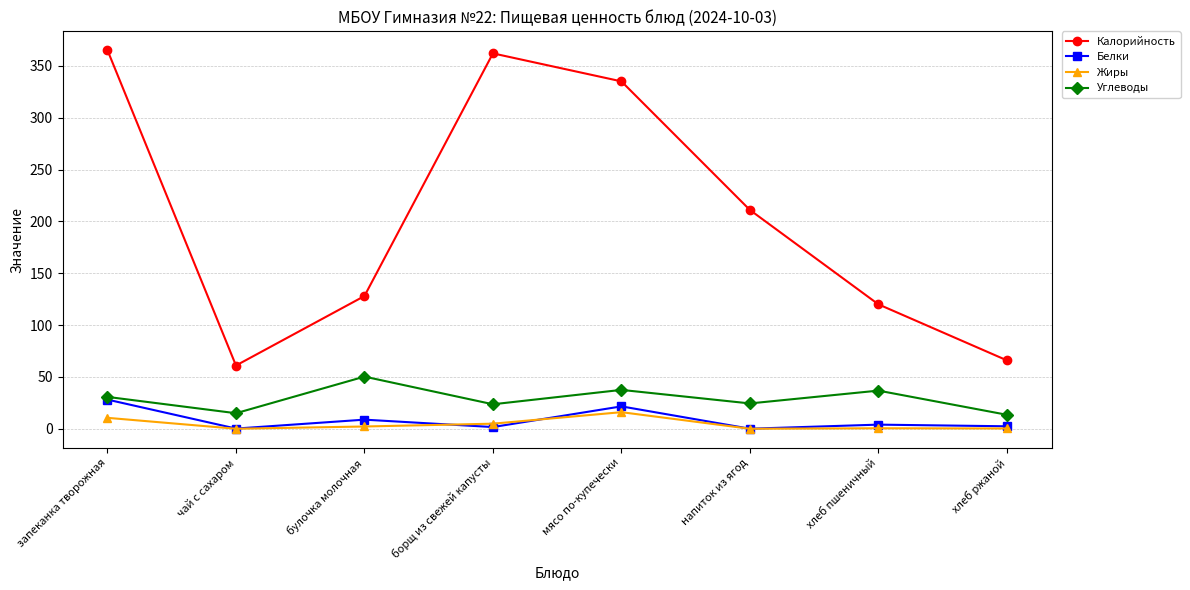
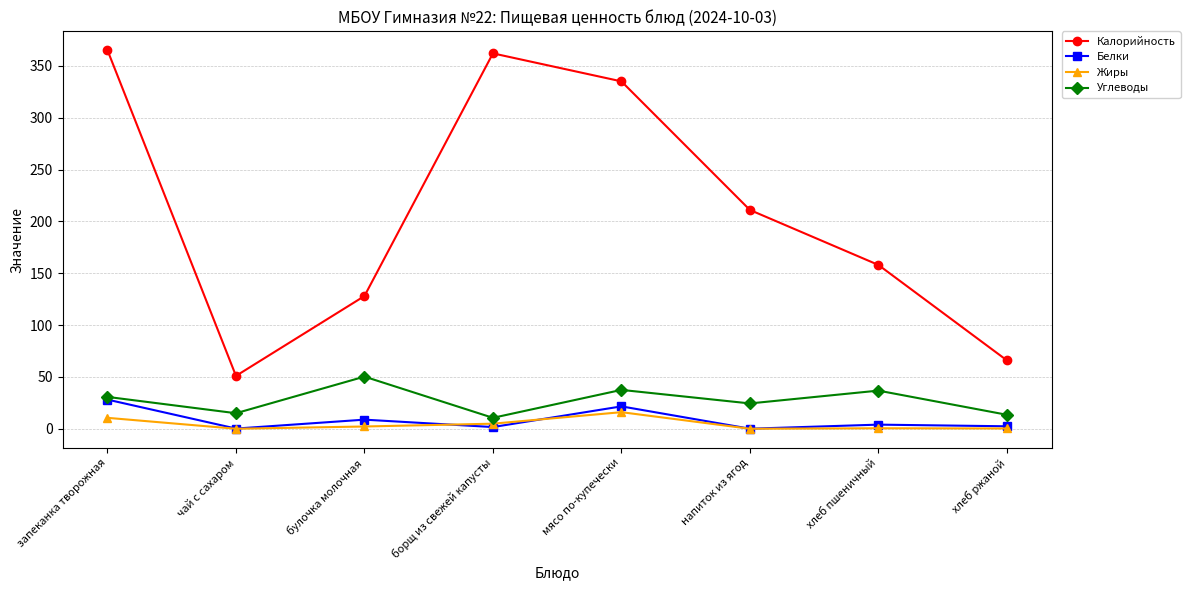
  {
    "Калорийность": {
      "запеканка творожная": 365,
-     "чай с сахаром": 61,
+     "чай с сахаром": 51,
      "булочка молочная": 128,
      "борщ из свежей капусты": 362,
      "мясо по-купечески": 335,
      "напиток из ягод": 211,
-     "хлеб пшеничный": 120,
+     "хлеб пшеничный": 158,
      "хлеб ржаной": 66
    },
    "Белки": {
      "запеканка творожная": 28,
      "булочка молочная": 9,
      "борщ из свежей капусты": 2,
      "мясо по-купечески": 22,
      "хлеб пшеничный": 4
    },
    "Жиры": {
      "запеканка творожная": 11,
      "булочка молочная": 2,
      "борщ из свежей капусты": 5,
      "мясо по-купечески": 16,
      "хлеб пшеничный": 1
    },
    "Углеводы": {
      "запеканка творожная": 31,
      "чай с сахаром": 15,
      "булочка молочная": 50,
-     "борщ из свежей капусты": 24,
+     "борщ из свежей капусты": 11,
      "мясо по-купечески": 38,
      "напиток из ягод": 24,
      "хлеб пшеничный": 37,
      "хлеб ржаной": 14
    }
  }
